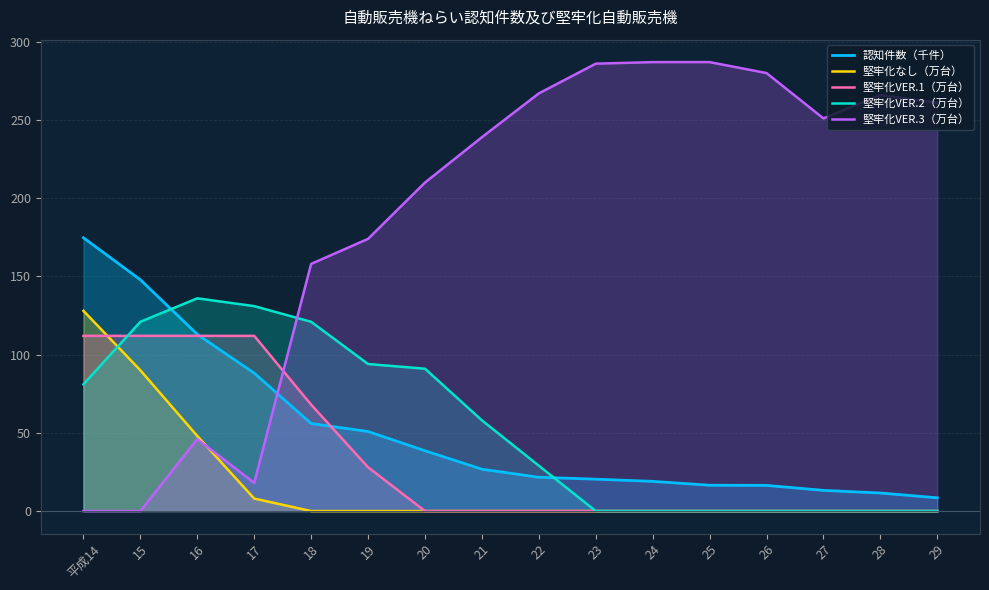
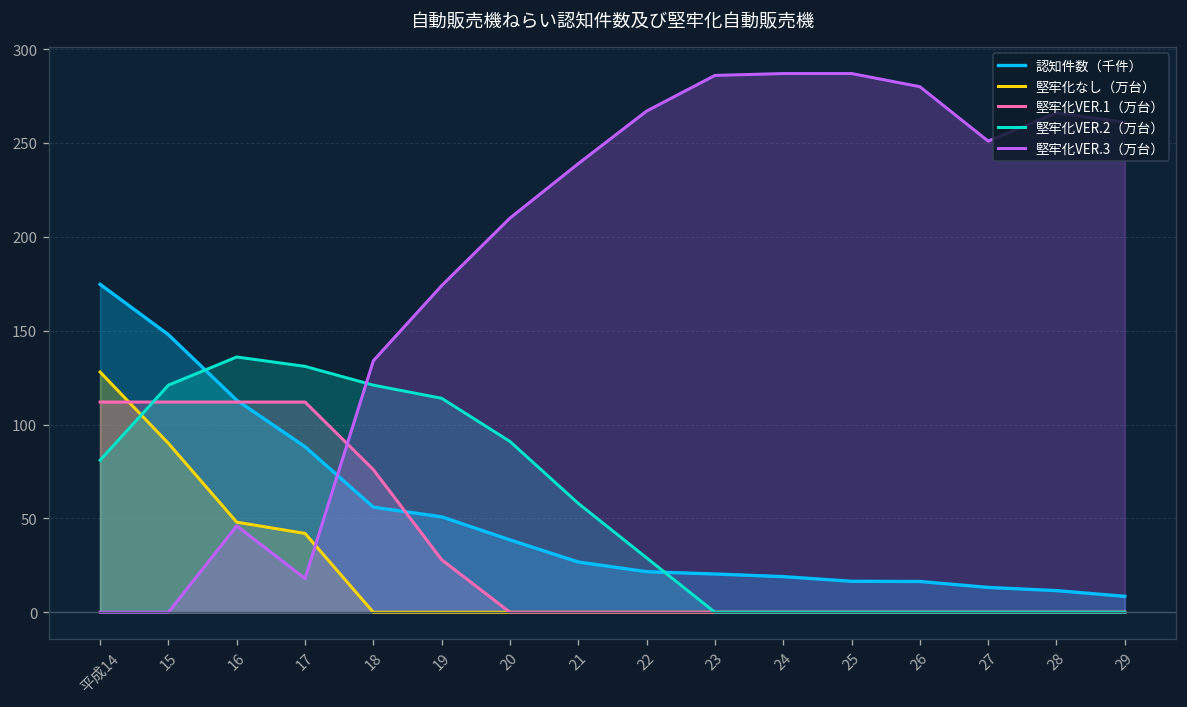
  {
    "認知件数（千件）": {
      "平成14": 175,
      "15": 148,
      "17": 88,
      "18": 56,
      "19": 51,
      "20": 39,
      "21": 27,
      "22": 22,
      "23": 20,
      "24": 19,
      "25": 17,
      "26": 16,
      "27": 13,
      "28": 12,
      "29": 8
    },
    "堅牢化なし（万台）": {
      "平成14": 128,
      "15": 90,
      "16": 48,
-     "17": 8,
+     "17": 42,
      "18": 0,
      "19": 0
    },
    "堅牢化VER.1（万台）": {
      "平成14": 112,
      "15": 112,
      "17": 112,
-     "18": 68,
+     "18": 76,
      "19": 28
    },
    "堅牢化VER.2（万台）": {
      "平成14": 81,
      "15": 121,
      "16": 136,
      "17": 131,
      "18": 121,
-     "19": 94,
+     "19": 114,
      "20": 91,
      "21": 58,
      "22": 29
    },
    "堅牢化VER.3（万台）": {
      "平成14": 0,
      "15": 0,
      "16": 46,
      "17": 18,
-     "18": 158,
+     "18": 134,
      "19": 174,
      "20": 210,
      "21": 239,
      "22": 267,
      "23": 286,
      "24": 287,
      "25": 287,
      "26": 280,
      "27": 251
    }
  }
